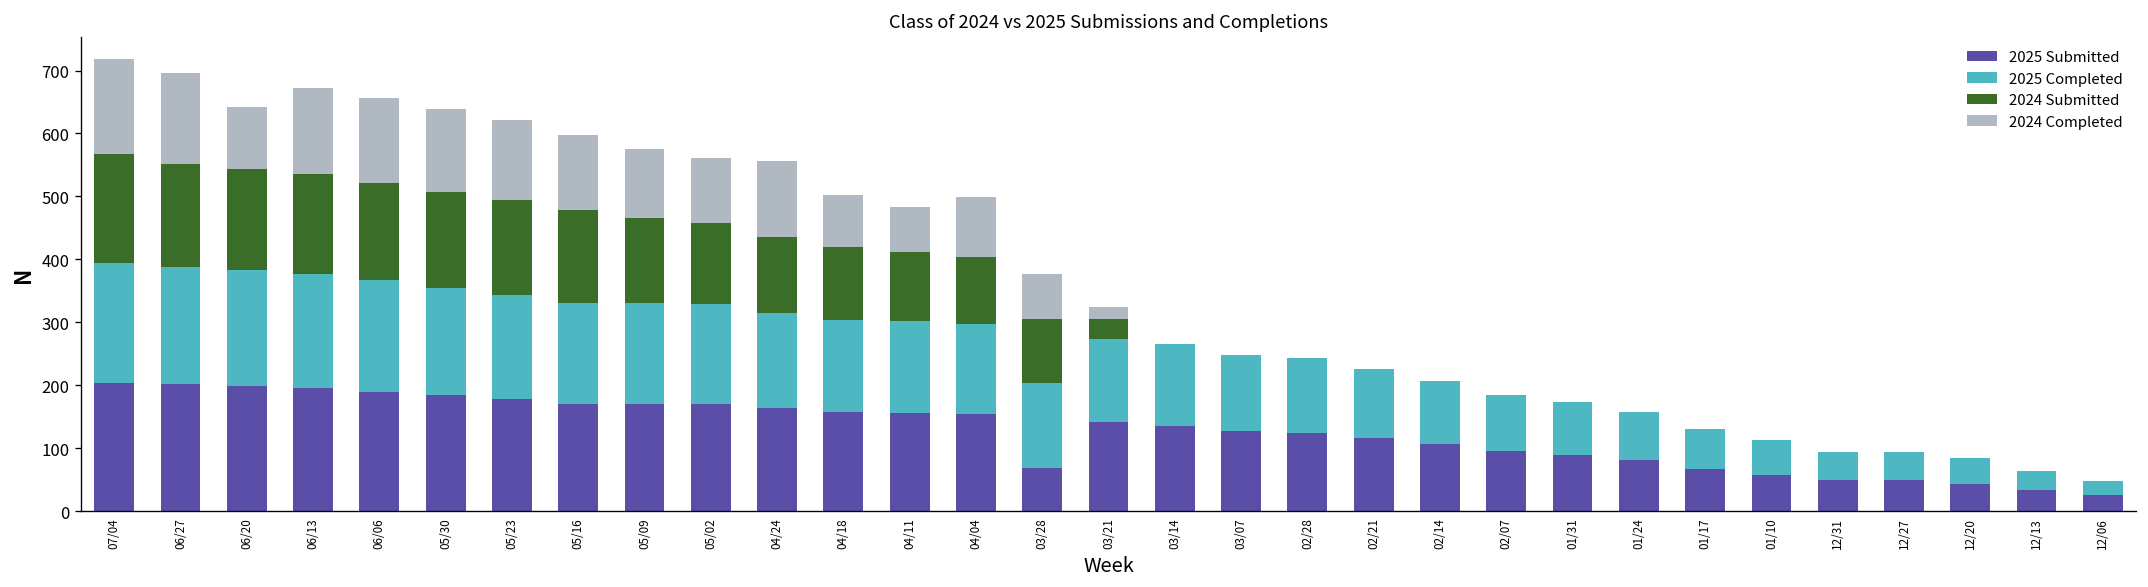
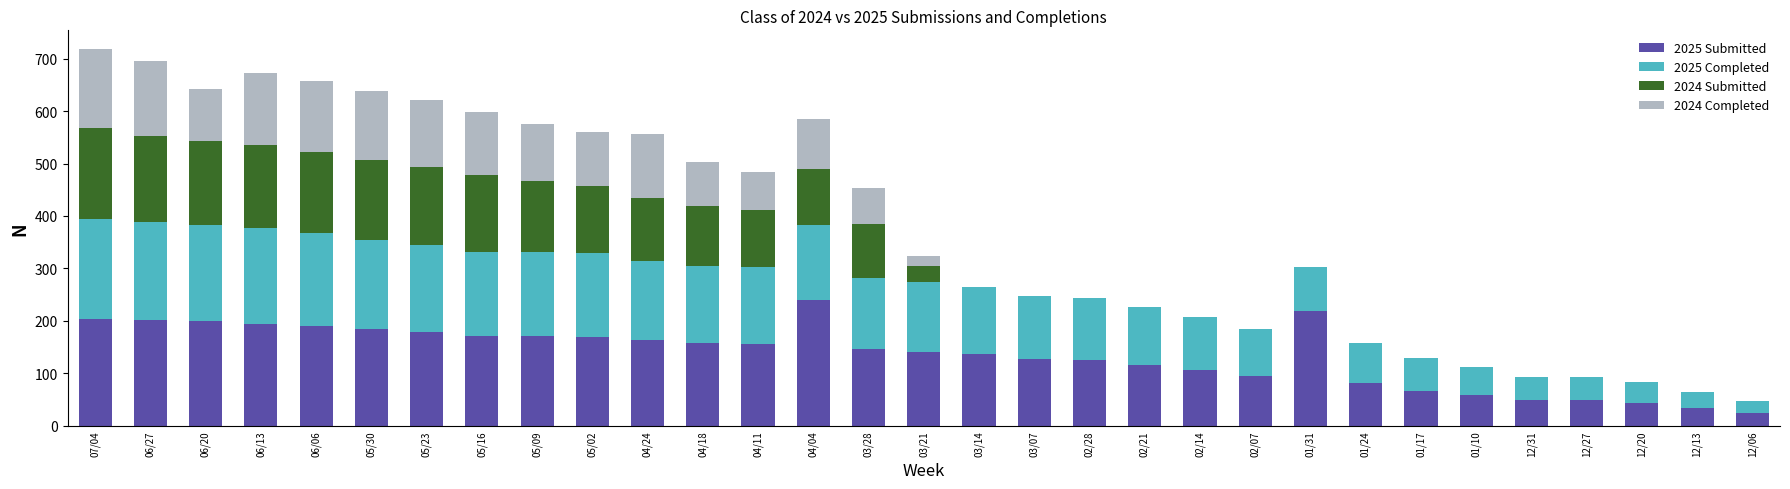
  {
    "2025 Submitted": {
      "07/04": 200,
      "06/27": 200,
      "06/20": 200,
      "06/13": 200,
      "06/06": 190,
      "05/30": 180,
      "05/23": 180,
      "05/16": 170,
      "05/09": 170,
      "05/02": 170,
      "04/24": 160,
      "04/18": 160,
      "04/11": 160,
-     "04/04": 150,
-     "03/28": 70,
+     "04/04": 240,
+     "03/28": 150,
      "03/21": 140,
      "03/14": 140,
      "03/07": 130,
      "02/28": 130,
      "02/21": 120,
      "02/14": 110,
      "02/07": 100,
-     "01/31": 90,
+     "01/31": 220,
      "01/24": 80,
      "01/17": 70,
      "01/10": 60,
      "12/31": 50,
      "12/27": 50,
      "12/20": 40,
      "12/13": 30,
      "12/06": 30
    },
    "2025 Completed": {
      "07/04": 190,
      "06/27": 190,
      "06/20": 180,
      "06/13": 180,
      "06/06": 180,
      "05/30": 170,
      "05/23": 170,
      "05/16": 160,
      "05/09": 160,
      "05/02": 160,
      "04/24": 150,
      "04/18": 150,
      "04/11": 150,
      "04/04": 140,
      "03/28": 140,
      "03/21": 130,
      "03/14": 130,
      "03/07": 120,
      "02/28": 120,
      "02/21": 110,
      "02/14": 100,
      "02/07": 90,
      "01/31": 80,
      "01/24": 80,
      "01/17": 60,
      "01/10": 60,
      "12/31": 50,
      "12/27": 50,
      "12/20": 40,
      "12/13": 30,
      "12/06": 20
    },
    "2024 Submitted": {
      "07/04": 170,
      "06/27": 160,
      "06/20": 160,
      "06/13": 160,
      "06/06": 160,
      "05/30": 150,
      "05/23": 150,
      "05/16": 150,
      "05/09": 140,
      "05/02": 130,
      "04/24": 120,
      "04/18": 120,
      "04/11": 110,
      "04/04": 110,
      "03/28": 100,
      "03/21": 30,
      "03/14": 0,
      "03/07": 0,
      "02/28": 0,
      "02/21": 0,
      "02/14": 0,
      "02/07": 0,
      "01/31": 0,
      "01/24": 0,
      "01/17": 0,
      "01/10": 0,
      "12/31": 0,
      "12/27": 0,
      "12/20": 0,
      "12/13": 0,
      "12/06": 0
    },
    "2024 Completed": {
      "07/04": 150,
      "06/27": 140,
      "06/20": 100,
      "06/13": 140,
      "06/06": 140,
      "05/30": 130,
      "05/23": 130,
      "05/16": 120,
      "05/09": 110,
      "05/02": 100,
      "04/24": 120,
      "04/18": 80,
      "04/11": 70,
      "04/04": 100,
      "03/28": 70,
      "03/21": 20,
      "03/14": 0,
      "03/07": 0,
      "02/28": 0,
      "02/21": 0,
      "02/14": 0,
      "02/07": 0,
      "01/31": 0,
      "01/24": 0,
      "01/17": 0,
      "01/10": 0,
      "12/31": 0,
      "12/27": 0,
      "12/20": 0,
      "12/13": 0,
      "12/06": 0
    }
  }
